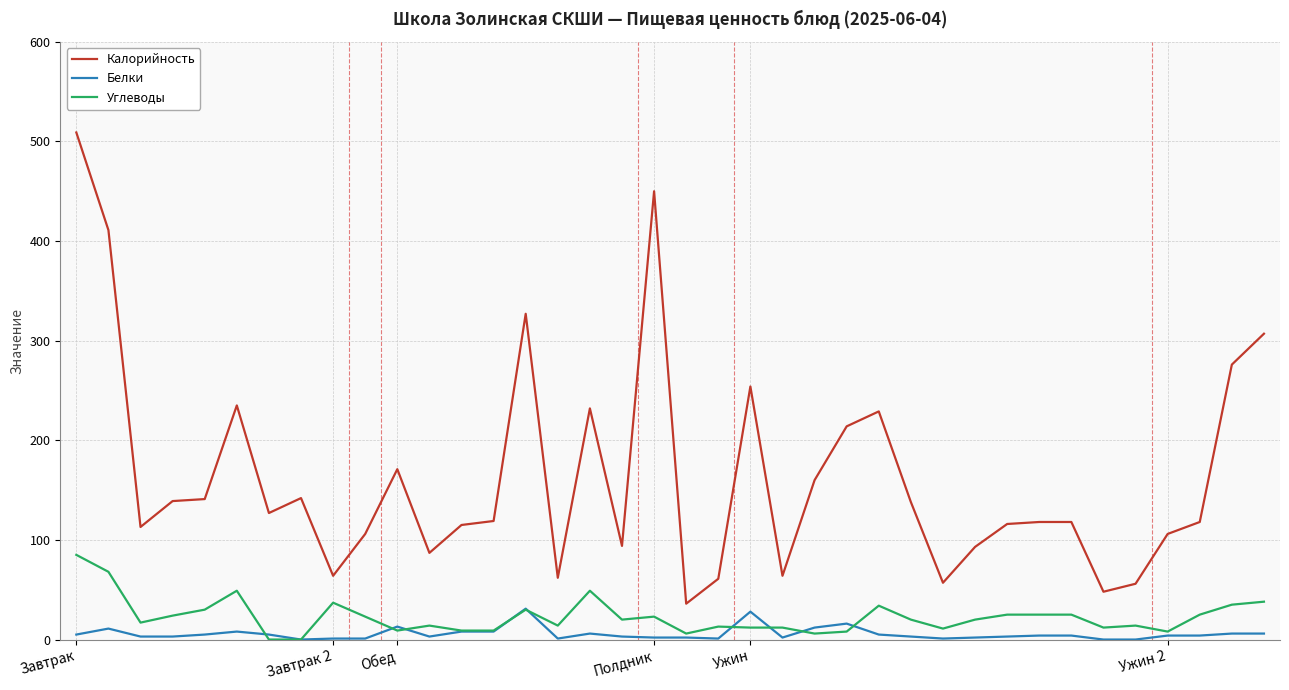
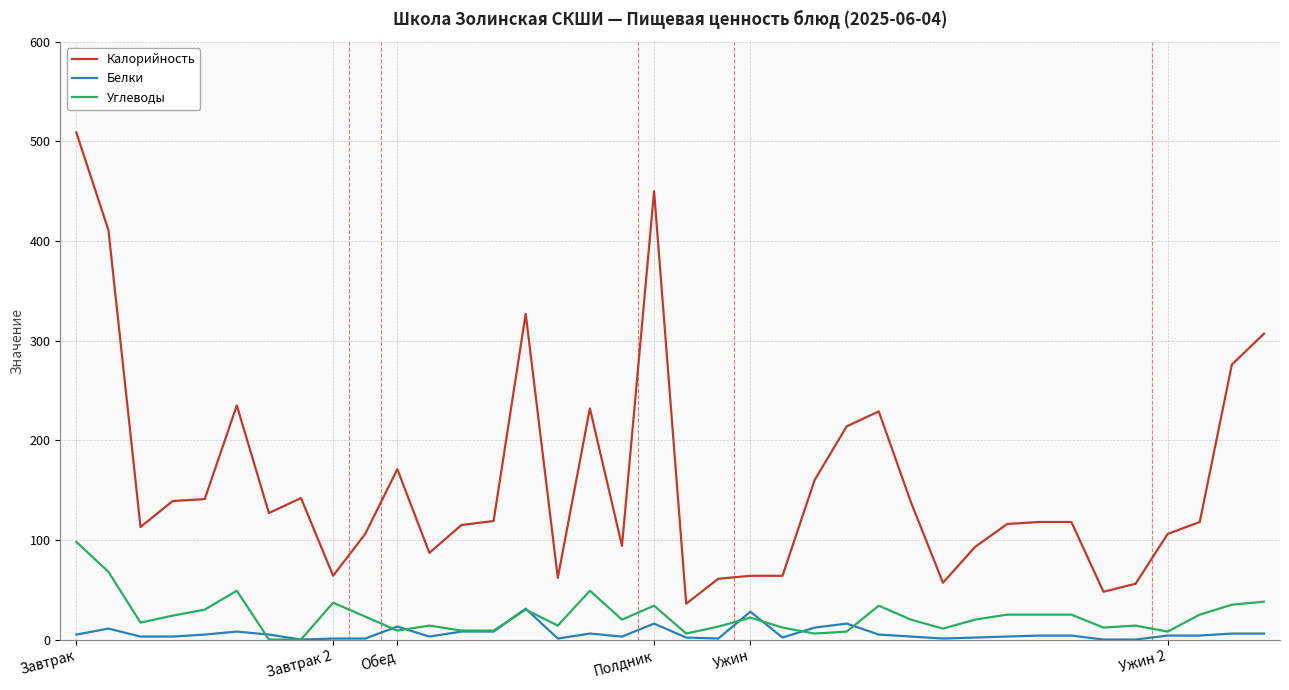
  {
    "Калорийность": {
      "Завтрак": 510,
      "Завтрак 2": 60,
      "Обед": 170,
      "Полдник": 450,
-     "Ужин": 250,
+     "Ужин": 60,
      "Ужин 2": 110
    },
    "Белки": {
      "Завтрак": 10,
      "Завтрак 2": 0,
      "Обед": 10,
-     "Полдник": 0,
+     "Полдник": 20,
      "Ужин": 30,
      "Ужин 2": 0
    },
    "Углеводы": {
-     "Завтрак": 90,
+     "Завтрак": 100,
      "Завтрак 2": 40,
      "Обед": 10,
-     "Полдник": 20,
-     "Ужин": 10,
+     "Полдник": 30,
+     "Ужин": 20,
      "Ужин 2": 10
    }
  }
